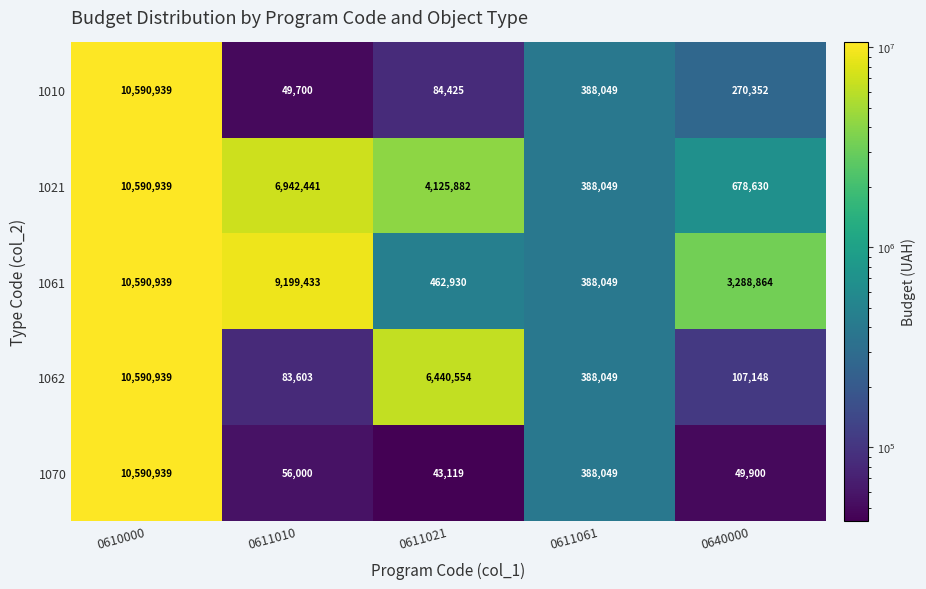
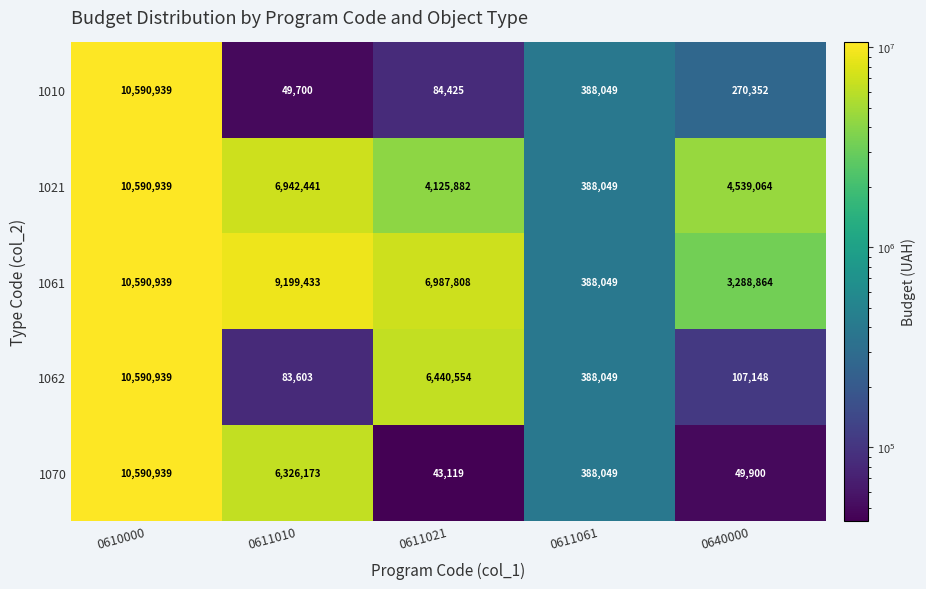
  {
    "1010": {
      "0610000": "10,590,939",
      "0611010": "49,700",
      "0611021": "84,425",
      "0611061": "388,049",
      "0640000": "270,352"
    },
    "1021": {
      "0610000": "10,590,939",
      "0611010": "6,942,441",
      "0611021": "4,125,882",
      "0611061": "388,049",
-     "0640000": "678,630"
+     "0640000": "4,539,064"
    },
    "1061": {
      "0610000": "10,590,939",
      "0611010": "9,199,433",
-     "0611021": "462,930",
+     "0611021": "6,987,808",
      "0611061": "388,049",
      "0640000": "3,288,864"
    },
    "1062": {
      "0610000": "10,590,939",
      "0611010": "83,603",
      "0611021": "6,440,554",
      "0611061": "388,049",
      "0640000": "107,148"
    },
    "1070": {
      "0610000": "10,590,939",
-     "0611010": "56,000",
+     "0611010": "6,326,173",
      "0611021": "43,119",
      "0611061": "388,049",
      "0640000": "49,900"
    }
  }
